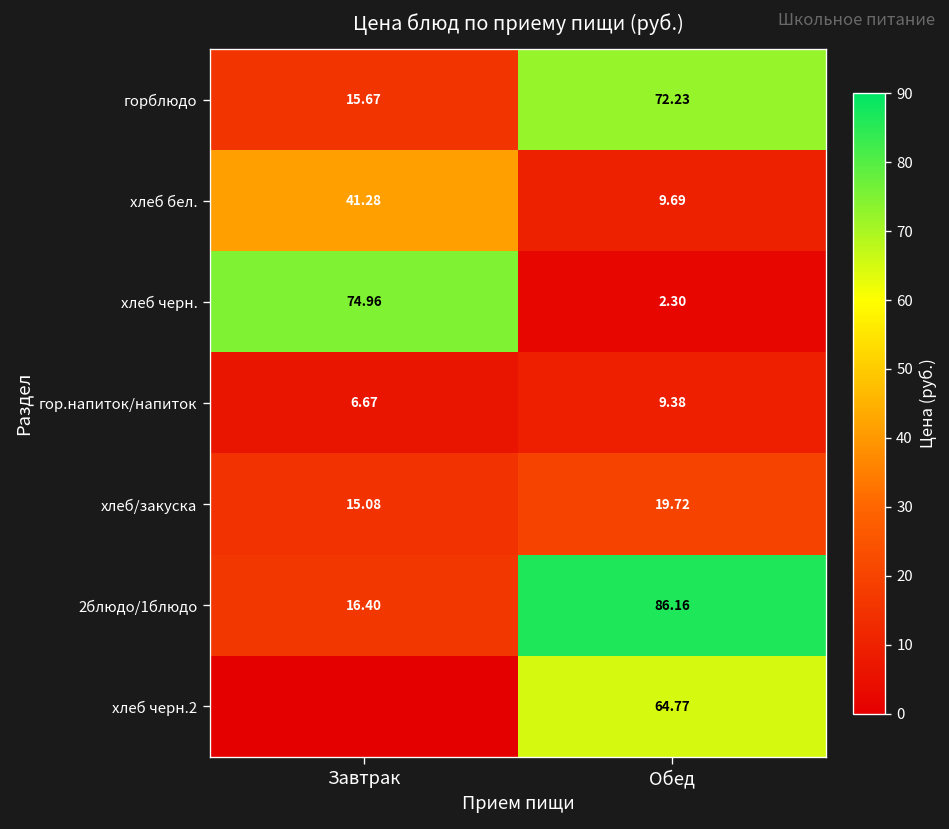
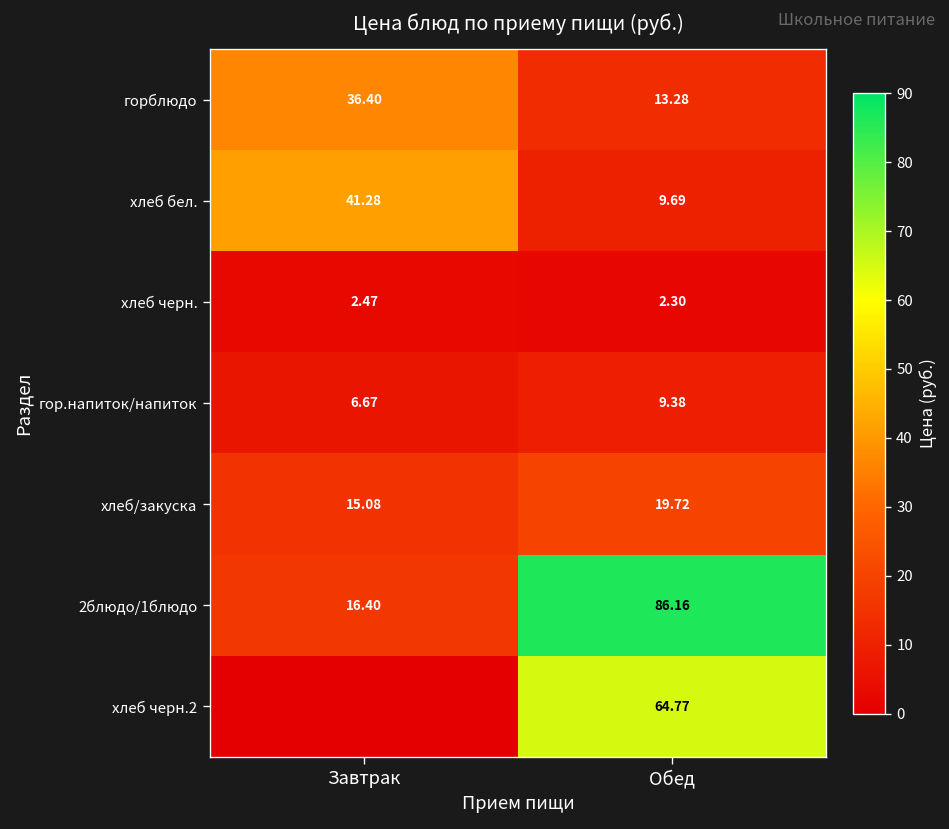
  {
    "горблюдо": {
-     "Завтрак": 15.67,
-     "Обед": 72.23
+     "Завтрак": 36.40,
+     "Обед": 13.28
    },
    "хлеб бел.": {
      "Завтрак": 41.28,
      "Обед": 9.69
    },
    "хлеб черн.": {
-     "Завтрак": 74.96,
+     "Завтрак": 2.47,
      "Обед": 2.30
    },
    "гор.напиток/напиток": {
      "Завтрак": 6.67,
      "Обед": 9.38
    },
    "хлеб/закуска": {
      "Завтрак": 15.08,
      "Обед": 19.72
    },
    "2блюдо/1блюдо": {
      "Завтрак": 16.40,
      "Обед": 86.16
    },
    "хлеб черн.2": {
      "Обед": 64.77
    }
  }
